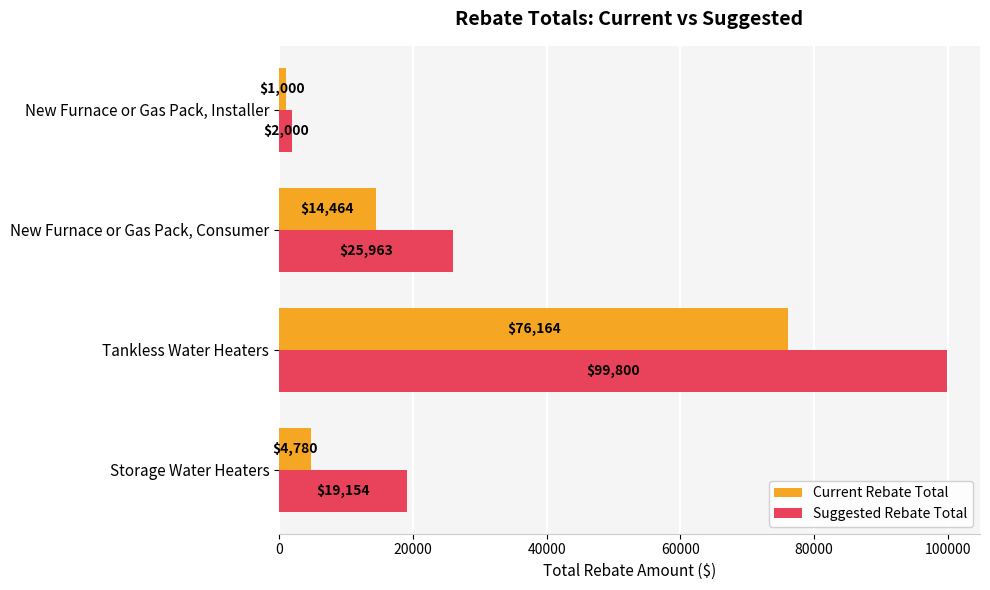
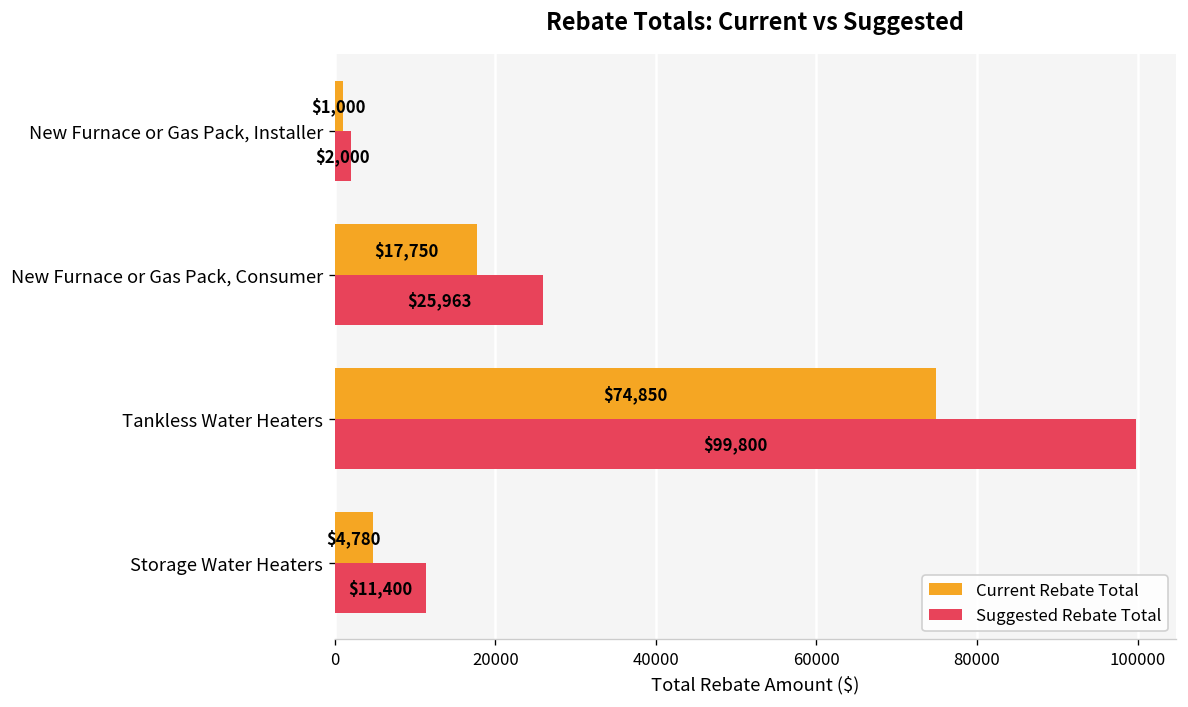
  {
    "Current Rebate Total": {
      "New Furnace or Gas Pack, Installer": "$1,000",
-     "New Furnace or Gas Pack, Consumer": "$14,464",
-     "Tankless Water Heaters": "$76,164",
+     "New Furnace or Gas Pack, Consumer": "$17,750",
+     "Tankless Water Heaters": "$74,850",
      "Storage Water Heaters": "$4,780"
    },
    "Suggested Rebate Total": {
      "New Furnace or Gas Pack, Installer": "$2,000",
      "New Furnace or Gas Pack, Consumer": "$25,963",
      "Tankless Water Heaters": "$99,800",
-     "Storage Water Heaters": "$19,154"
+     "Storage Water Heaters": "$11,400"
    }
  }
